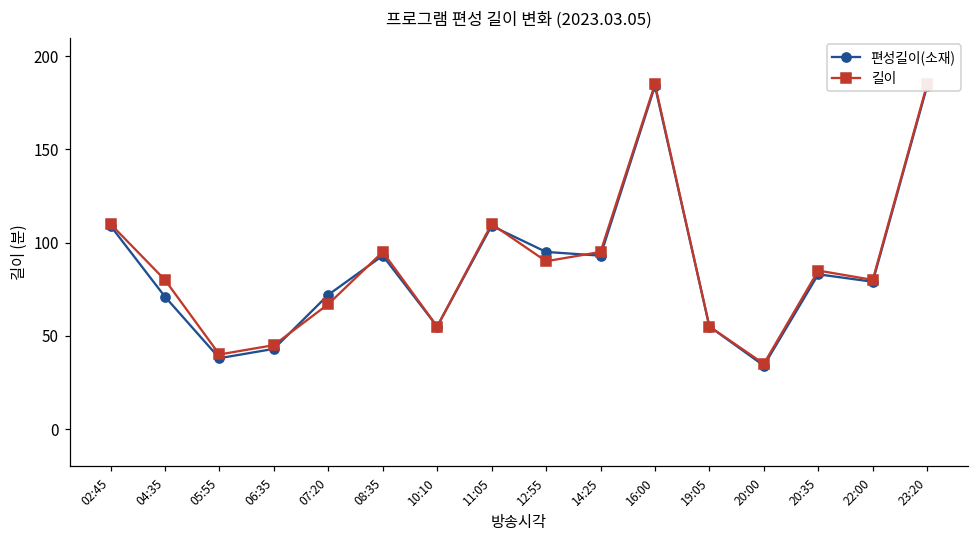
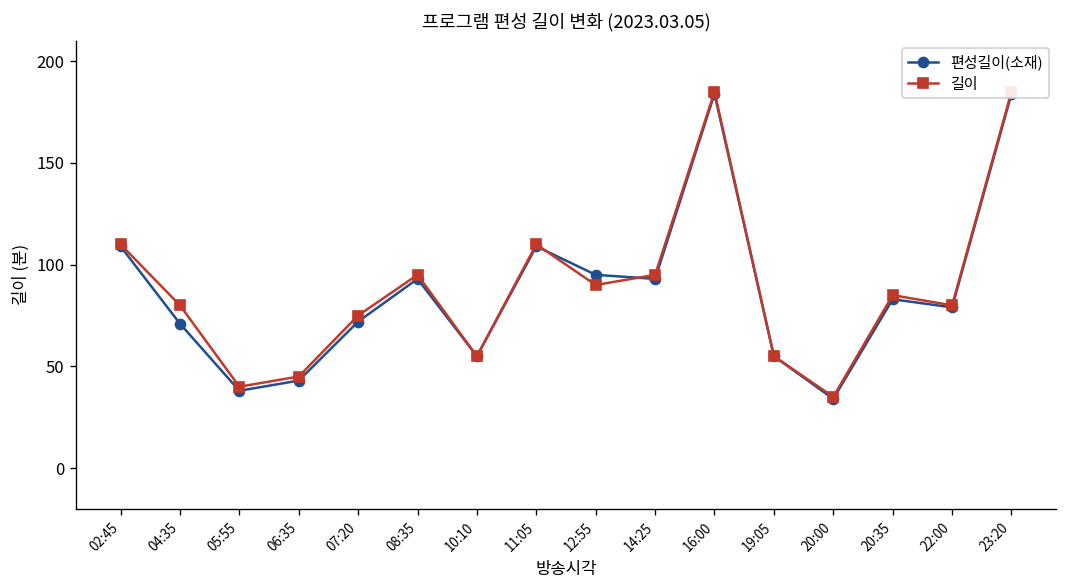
  {
    "편성길이(소재)": {
      "04:35": 71,
      "05:55": 38,
      "06:35": 43,
      "07:20": 72,
      "08:35": 93,
      "12:55": 95,
      "14:25": 93,
      "20:35": 83
    },
    "길이": {
      "04:35": 80,
      "05:55": 40,
      "06:35": 45,
-     "07:20": 67,
+     "07:20": 75,
      "08:35": 95,
      "12:55": 90,
      "14:25": 95,
      "20:35": 85
    }
  }
